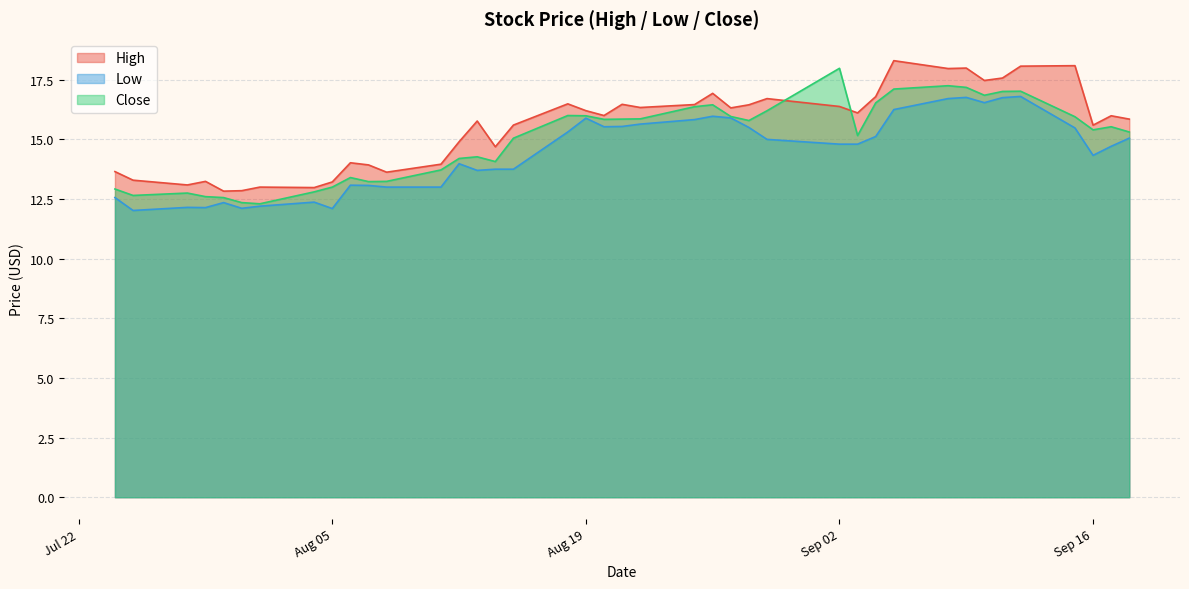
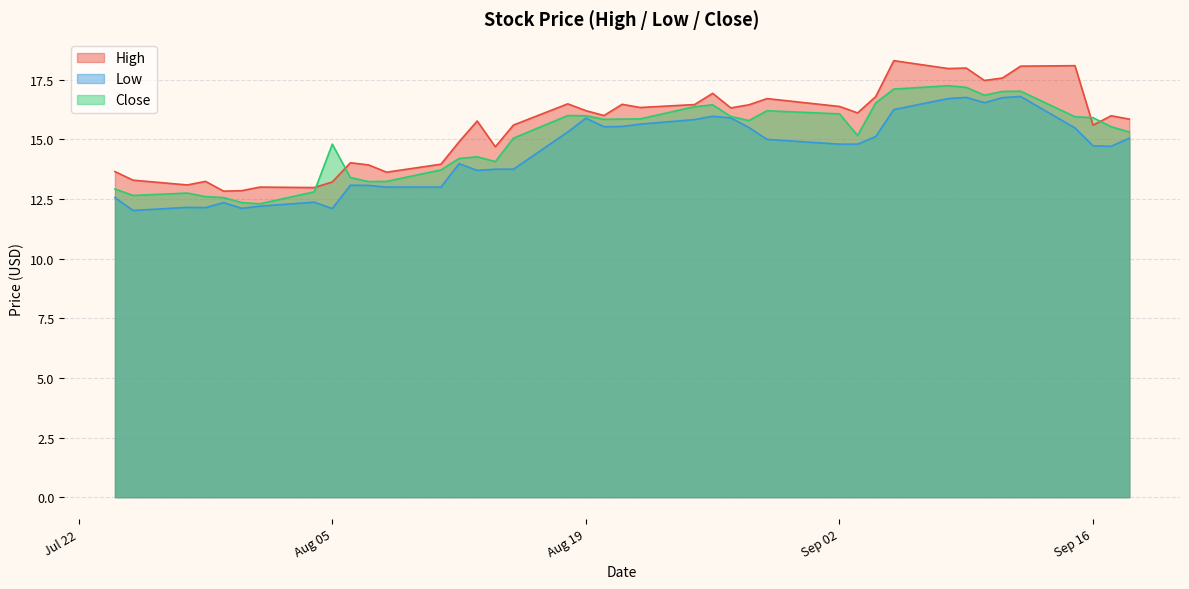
  {
    "High": {
      "Aug 05": 13.2,
      "Aug 19": 16.2,
      "Sep 02": 16.4,
      "Sep 16": 15.6
    },
    "Low": {
      "Aug 05": 12.1,
      "Sep 02": 14.8,
-     "Sep 16": 14.3
+     "Sep 16": 14.7
    },
    "Close": {
-     "Aug 05": 13.0,
-     "Sep 02": 18.0,
-     "Sep 16": 15.4
+     "Aug 05": 14.8,
+     "Sep 02": 16.1,
+     "Sep 16": 15.9
    }
  }
